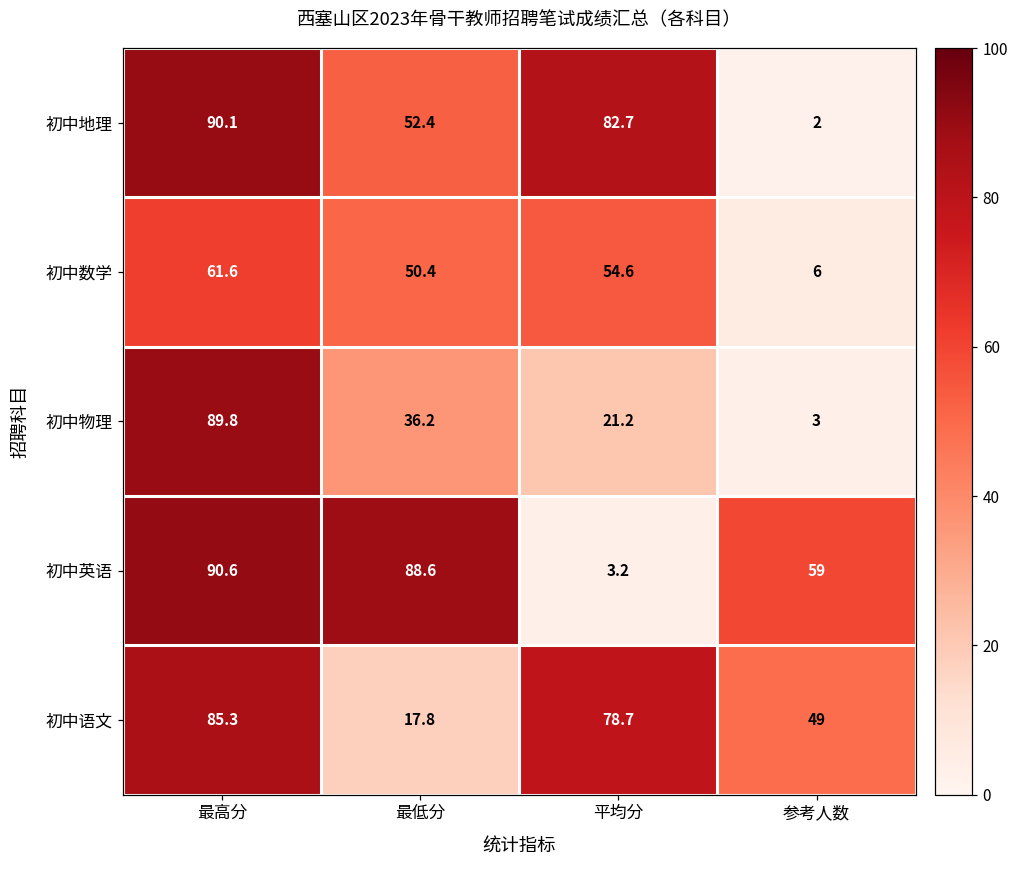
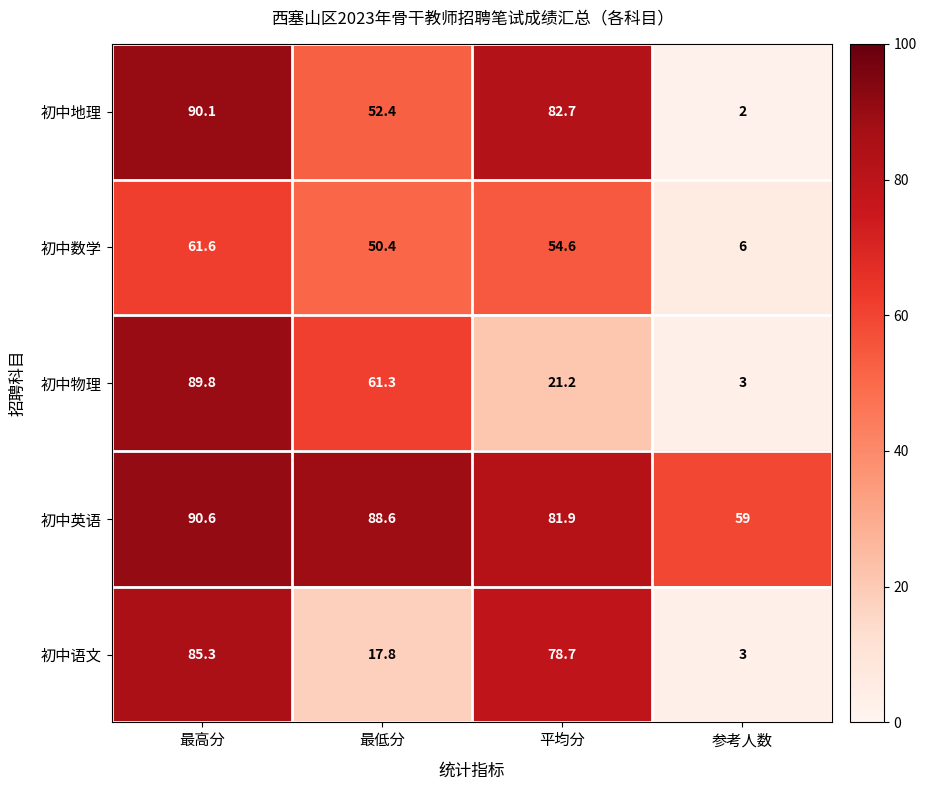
  {
    "初中地理": {
      "最高分": 90.1,
      "最低分": 52.4,
      "平均分": 82.7,
      "参考人数": 2
    },
    "初中数学": {
      "最高分": 61.6,
      "最低分": 50.4,
      "平均分": 54.6,
      "参考人数": 6
    },
    "初中物理": {
      "最高分": 89.8,
-     "最低分": 36.2,
+     "最低分": 61.3,
      "平均分": 21.2,
      "参考人数": 3
    },
    "初中英语": {
      "最高分": 90.6,
      "最低分": 88.6,
-     "平均分": 3.2,
+     "平均分": 81.9,
      "参考人数": 59
    },
    "初中语文": {
      "最高分": 85.3,
      "最低分": 17.8,
      "平均分": 78.7,
-     "参考人数": 49
+     "参考人数": 3
    }
  }
